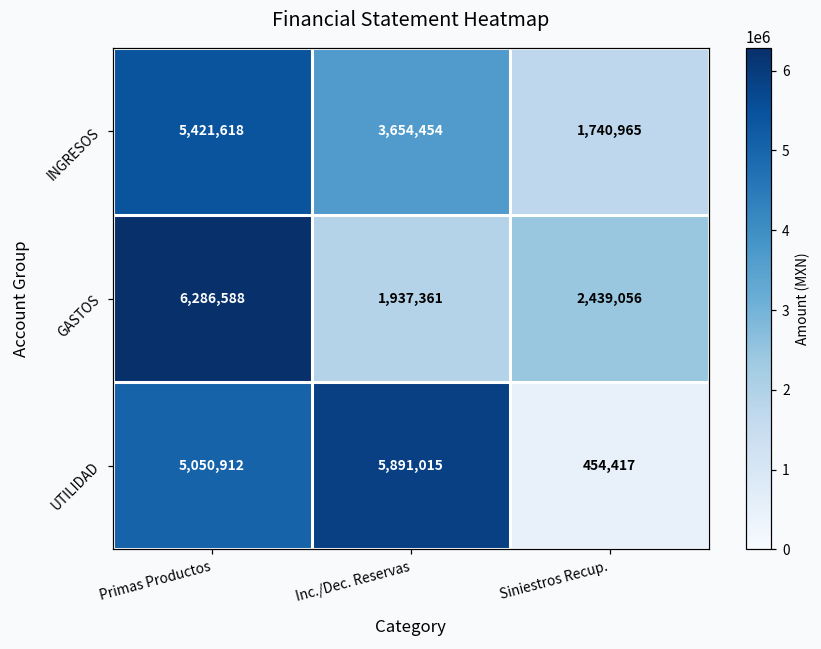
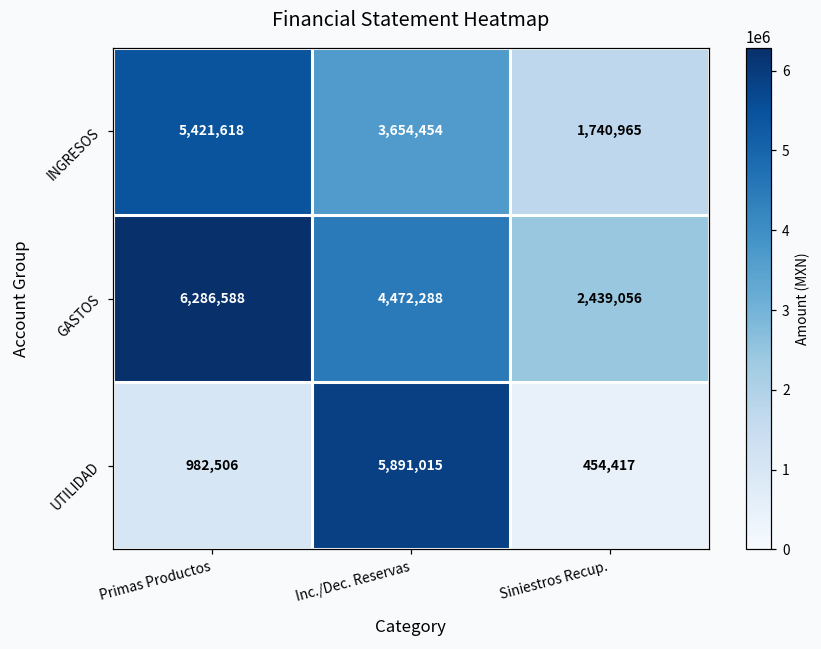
  {
    "INGRESOS": {
      "Primas Productos": "5,421,618",
      "Inc./Dec. Reservas": "3,654,454",
      "Siniestros Recup.": "1,740,965"
    },
    "GASTOS": {
      "Primas Productos": "6,286,588",
-     "Inc./Dec. Reservas": "1,937,361",
+     "Inc./Dec. Reservas": "4,472,288",
      "Siniestros Recup.": "2,439,056"
    },
    "UTILIDAD": {
-     "Primas Productos": "5,050,912",
+     "Primas Productos": "982,506",
      "Inc./Dec. Reservas": "5,891,015",
      "Siniestros Recup.": "454,417"
    }
  }
